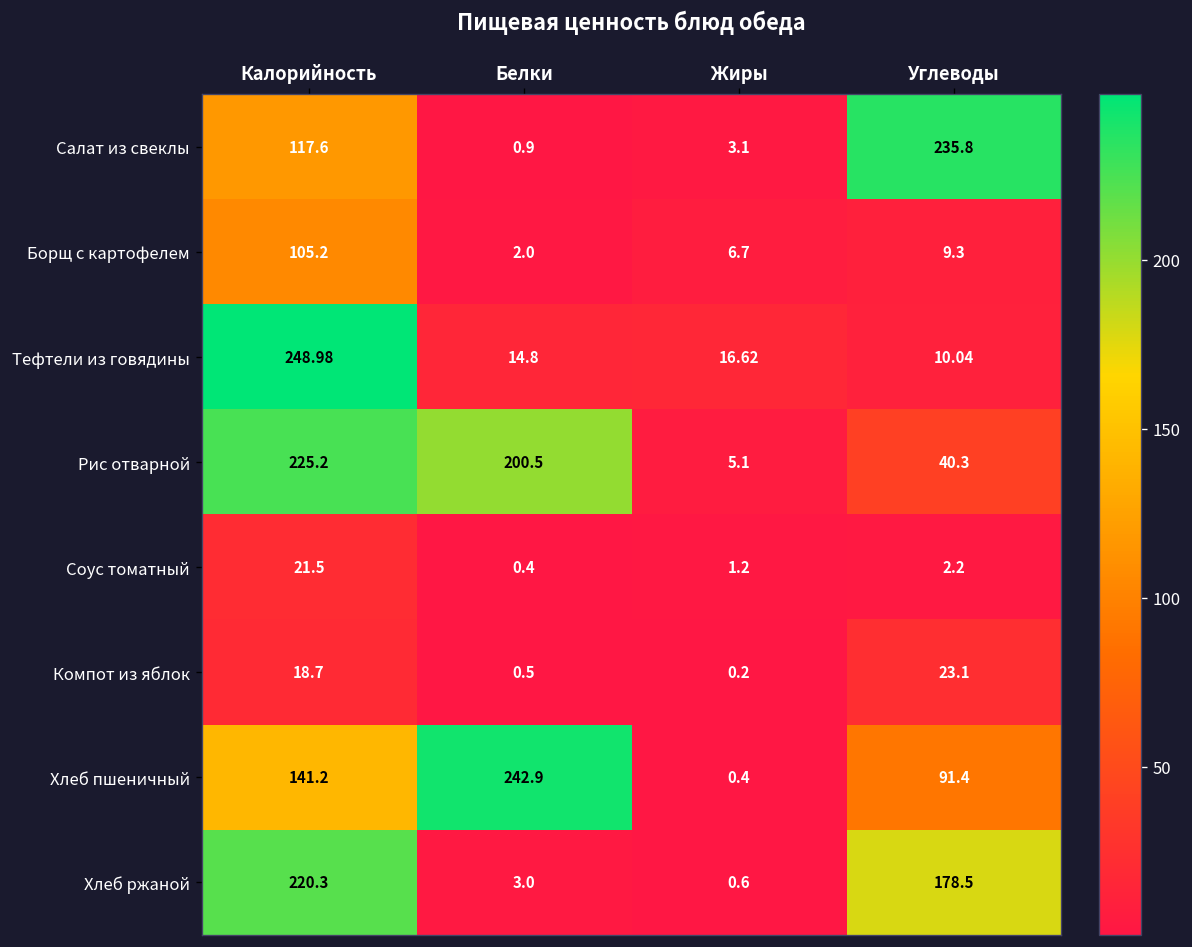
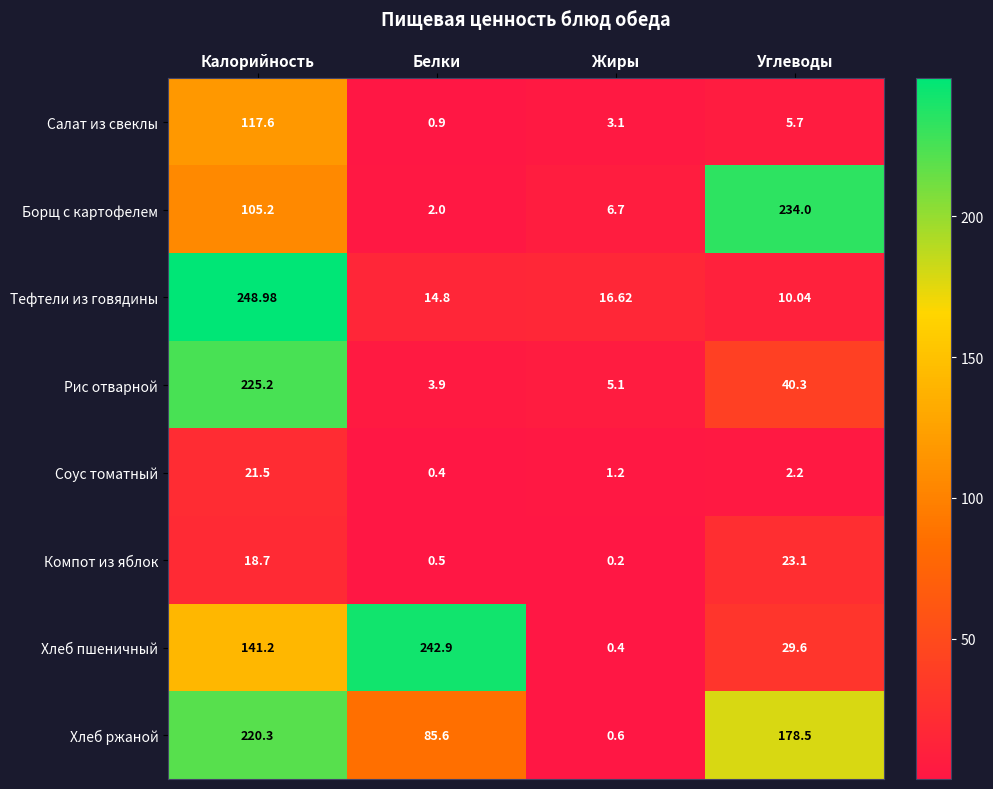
  {
    "Салат из свеклы": {
      "Калорийность": 117.6,
      "Белки": 0.9,
      "Жиры": 3.1,
-     "Углеводы": 235.8
+     "Углеводы": 5.7
    },
    "Борщ с картофелем": {
      "Калорийность": 105.2,
      "Белки": 2.0,
      "Жиры": 6.7,
-     "Углеводы": 9.3
+     "Углеводы": 234.0
    },
    "Тефтели из говядины": {
      "Калорийность": 248.98,
      "Белки": 14.8,
      "Жиры": 16.62,
      "Углеводы": 10.04
    },
    "Рис отварной": {
      "Калорийность": 225.2,
-     "Белки": 200.5,
+     "Белки": 3.9,
      "Жиры": 5.1,
      "Углеводы": 40.3
    },
    "Соус томатный": {
      "Калорийность": 21.5,
      "Белки": 0.4,
      "Жиры": 1.2,
      "Углеводы": 2.2
    },
    "Компот из яблок": {
      "Калорийность": 18.7,
      "Белки": 0.5,
      "Жиры": 0.2,
      "Углеводы": 23.1
    },
    "Хлеб пшеничный": {
      "Калорийность": 141.2,
      "Белки": 242.9,
      "Жиры": 0.4,
-     "Углеводы": 91.4
+     "Углеводы": 29.6
    },
    "Хлеб ржаной": {
      "Калорийность": 220.3,
-     "Белки": 3.0,
+     "Белки": 85.6,
      "Жиры": 0.6,
      "Углеводы": 178.5
    }
  }
